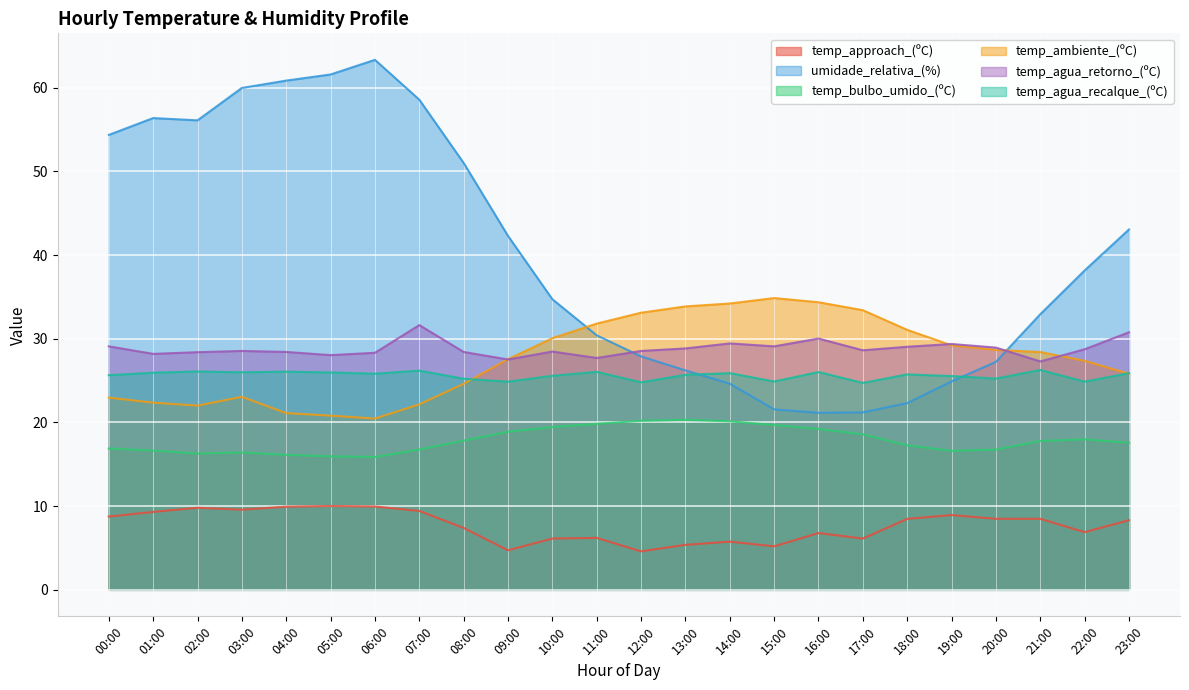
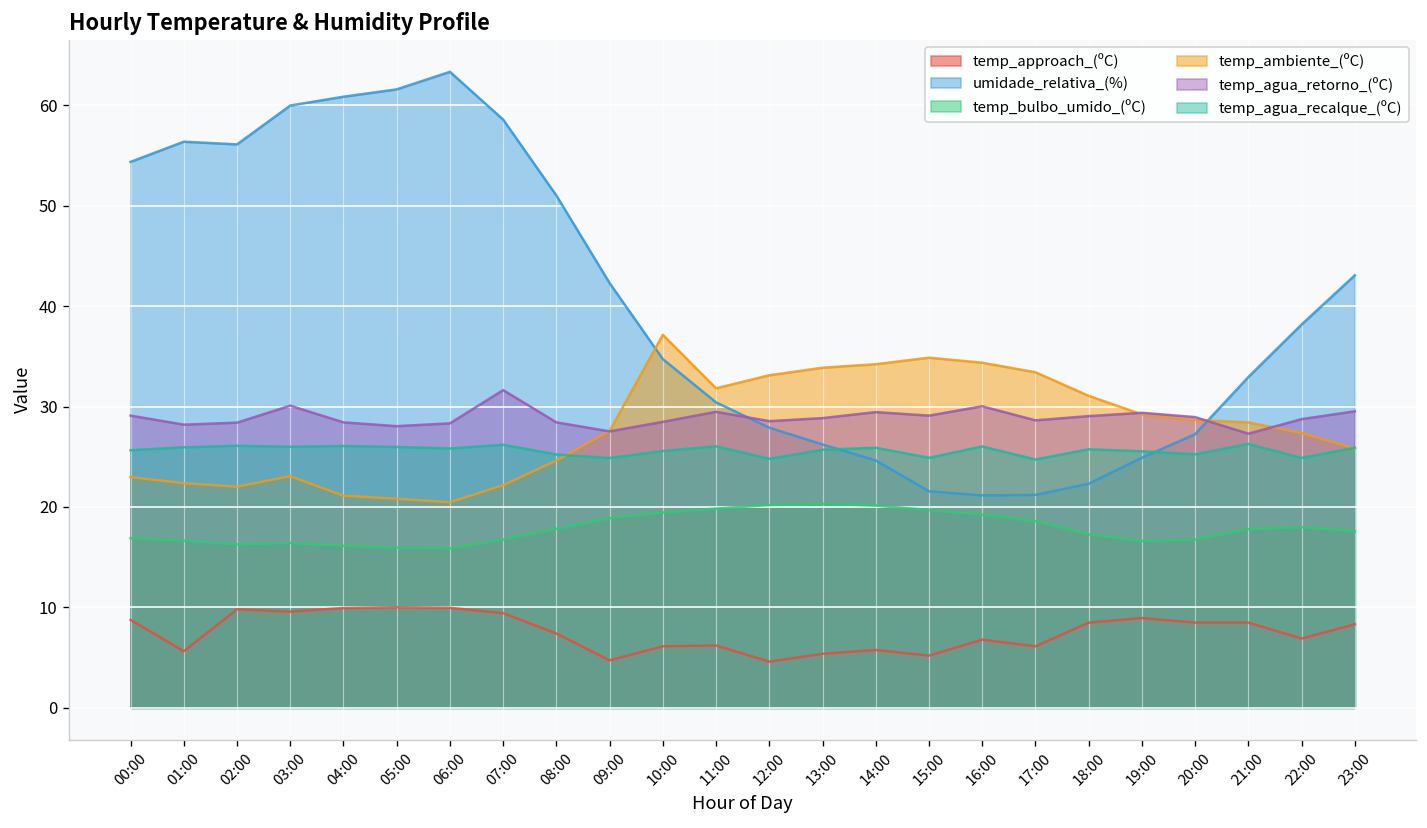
  {
    "temp_approach_(ºC)": {
      "00:00": 9,
-     "01:00": 9,
+     "01:00": 6,
      "02:00": 10,
      "03:00": 10,
      "04:00": 10,
      "05:00": 10,
      "06:00": 10,
      "07:00": 9,
      "08:00": 7,
      "09:00": 5,
      "10:00": 6,
      "11:00": 6,
      "12:00": 5,
      "13:00": 5,
      "14:00": 6,
      "15:00": 5,
      "16:00": 7,
      "17:00": 6,
      "18:00": 8,
      "19:00": 9,
      "20:00": 8,
      "21:00": 8,
      "22:00": 7,
      "23:00": 8
    },
    "temp_ambiente_(ºC)": {
      "00:00": 23,
      "01:00": 22,
      "02:00": 22,
      "03:00": 23,
      "04:00": 21,
      "05:00": 21,
      "06:00": 20,
      "07:00": 22,
      "08:00": 25,
-     "10:00": 30,
+     "10:00": 37,
      "11:00": 32,
      "12:00": 33,
      "13:00": 34,
      "14:00": 34,
      "15:00": 35,
      "16:00": 34,
      "17:00": 33,
      "18:00": 31,
      "21:00": 28,
      "22:00": 27
    },
    "temp_agua_retorno_(ºC)": {
      "00:00": 29,
      "01:00": 28,
      "02:00": 28,
-     "03:00": 29,
+     "03:00": 30,
      "04:00": 28,
      "05:00": 28,
      "06:00": 28,
      "07:00": 32,
      "08:00": 28,
      "10:00": 28,
-     "11:00": 28,
+     "11:00": 29,
      "12:00": 29,
      "13:00": 29,
      "14:00": 29,
      "15:00": 29,
      "16:00": 30,
      "17:00": 29,
      "18:00": 29,
      "21:00": 27,
      "22:00": 29,
-     "23:00": 31
+     "23:00": 30
    }
  }
